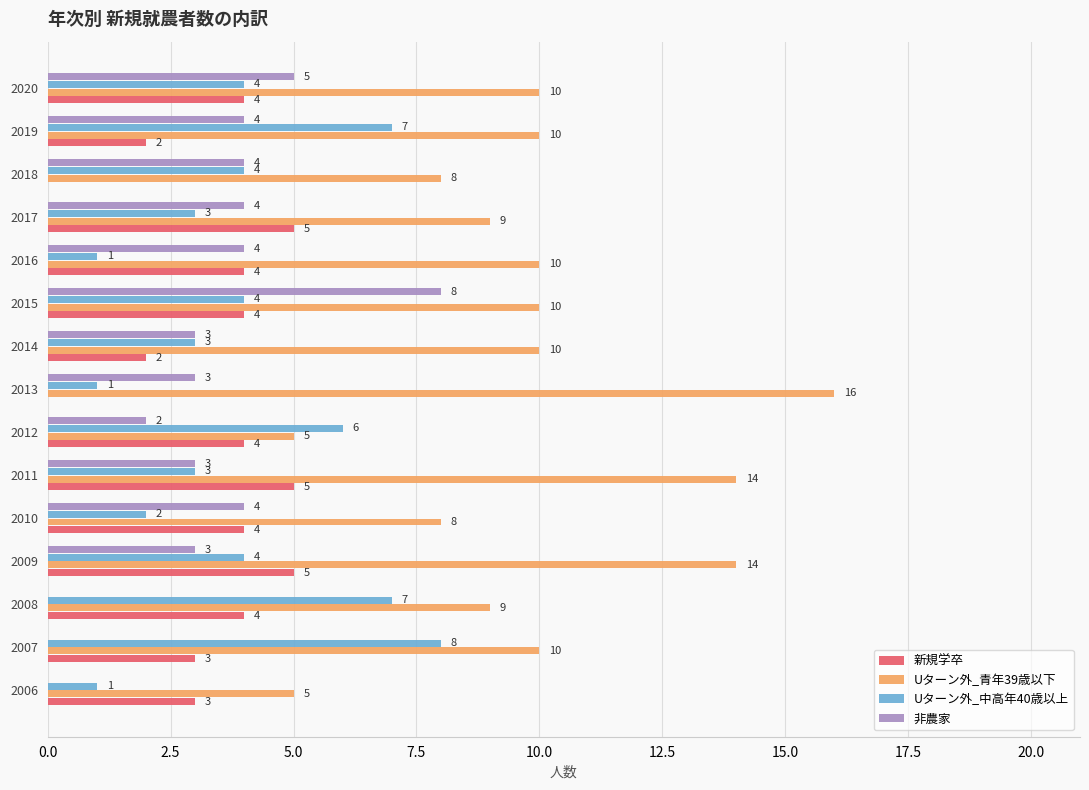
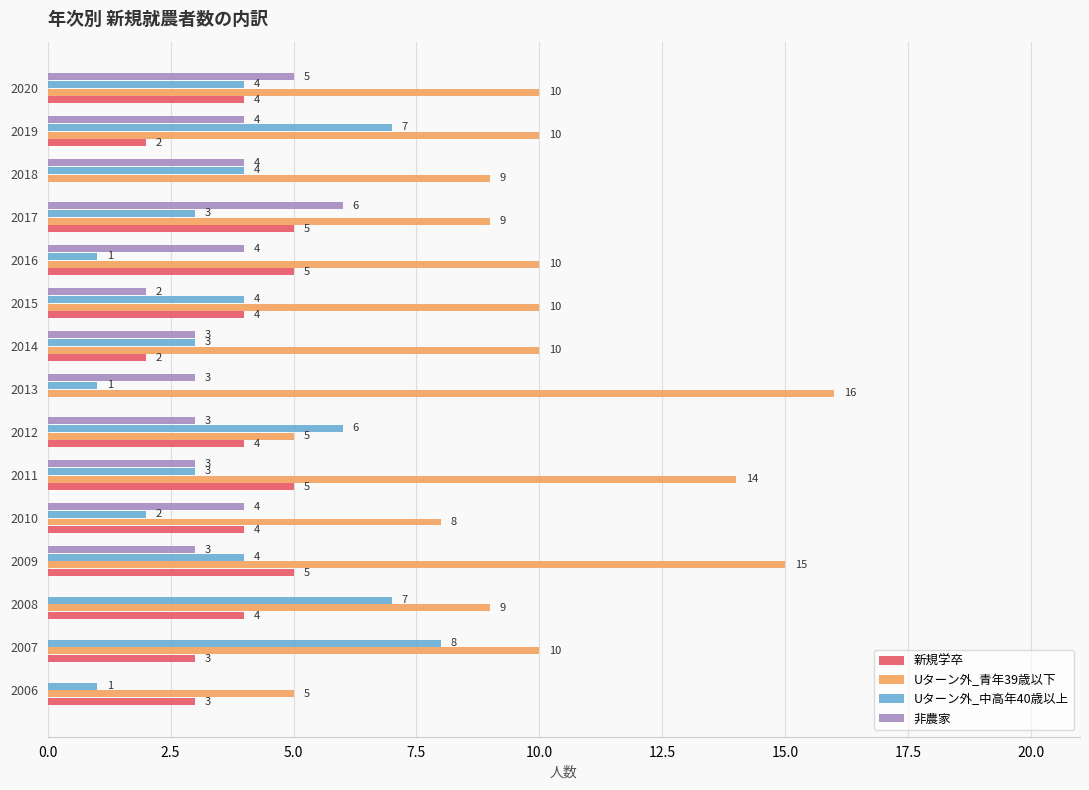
  {
    "新規学卒": {
      "2020": 4,
      "2019": 2,
      "2017": 5,
-     "2016": 4,
+     "2016": 5,
      "2015": 4,
      "2014": 2,
      "2012": 4,
      "2011": 5,
      "2010": 4,
      "2009": 5,
      "2008": 4,
      "2007": 3,
      "2006": 3
    },
    "Uターン外_青年39歳以下": {
      "2020": 10,
      "2019": 10,
-     "2018": 8,
+     "2018": 9,
      "2017": 9,
      "2016": 10,
      "2015": 10,
      "2014": 10,
      "2013": 16,
      "2012": 5,
      "2011": 14,
      "2010": 8,
-     "2009": 14,
+     "2009": 15,
      "2008": 9,
      "2007": 10,
      "2006": 5
    },
    "Uターン外_中高年40歳以上": {
      "2020": 4,
      "2019": 7,
      "2017": 3,
      "2016": 1,
      "2015": 4,
      "2013": 1,
      "2012": 6,
      "2010": 2,
      "2009": 4,
      "2008": 7,
      "2007": 8,
      "2006": 1
    },
    "非農家": {
      "2020": 5,
      "2019": 4,
-     "2017": 4,
+     "2017": 6,
      "2016": 4,
-     "2015": 8,
+     "2015": 2,
      "2013": 3,
-     "2012": 2,
+     "2012": 3,
      "2010": 4,
      "2009": 3
    }
  }
